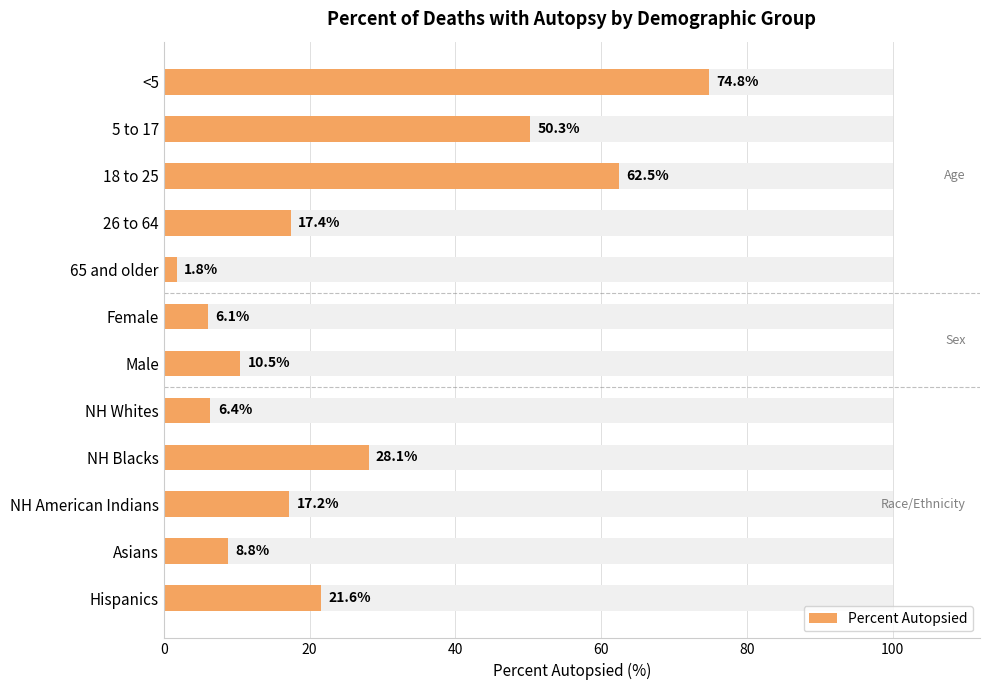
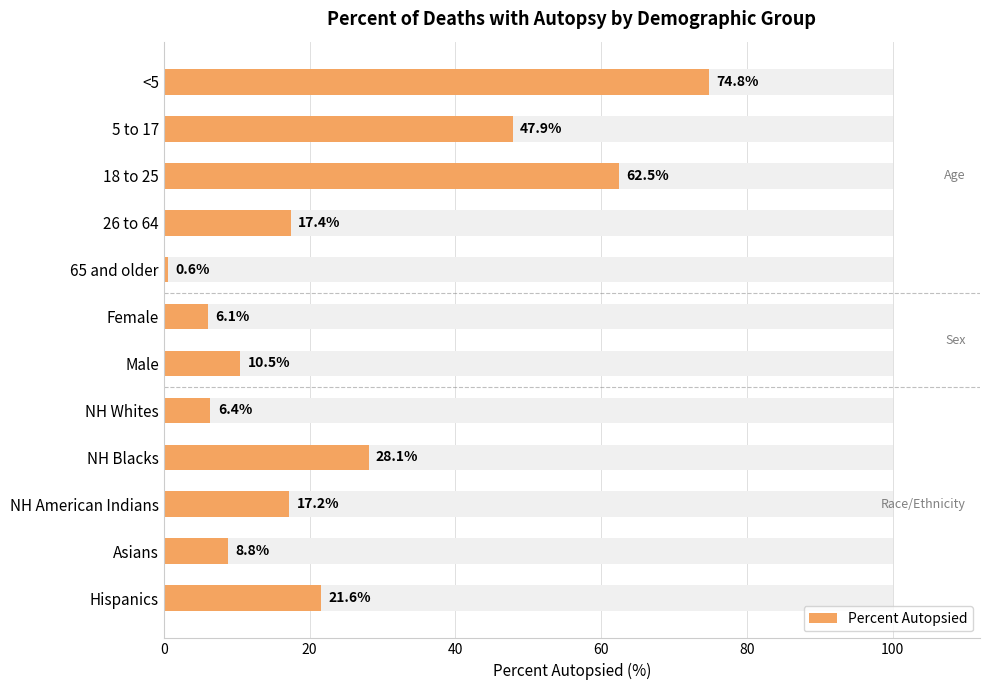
  {
    "Percent Autopsied": {
-     "5 to 17": "50.3%",
-     "65 and older": "1.8%"
+     "5 to 17": "47.9%",
+     "65 and older": "0.6%"
    }
  }
